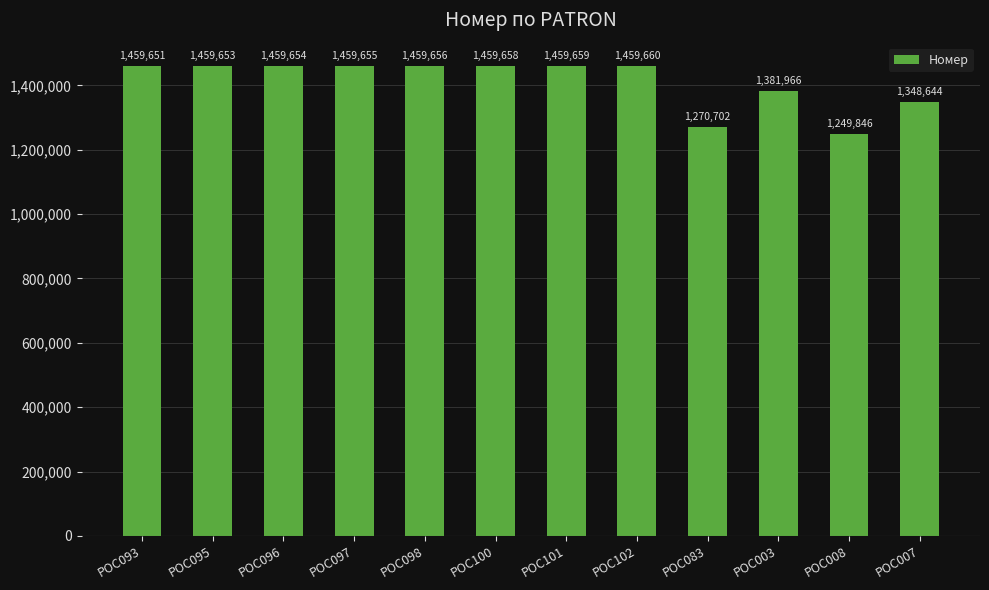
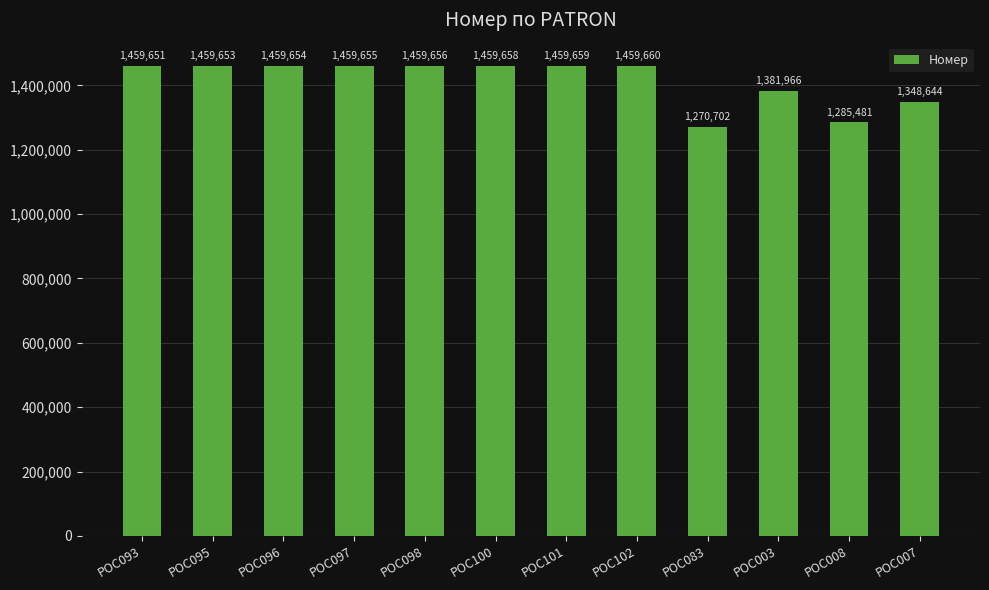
  {
    "POC093": "1,459,651",
    "POC095": "1,459,653",
    "POC096": "1,459,654",
    "POC097": "1,459,655",
    "POC098": "1,459,656",
    "POC100": "1,459,658",
    "POC101": "1,459,659",
    "POC102": "1,459,660",
    "POC083": "1,270,702",
    "POC003": "1,381,966",
-   "POC008": "1,249,846",
+   "POC008": "1,285,481",
    "POC007": "1,348,644"
  }
